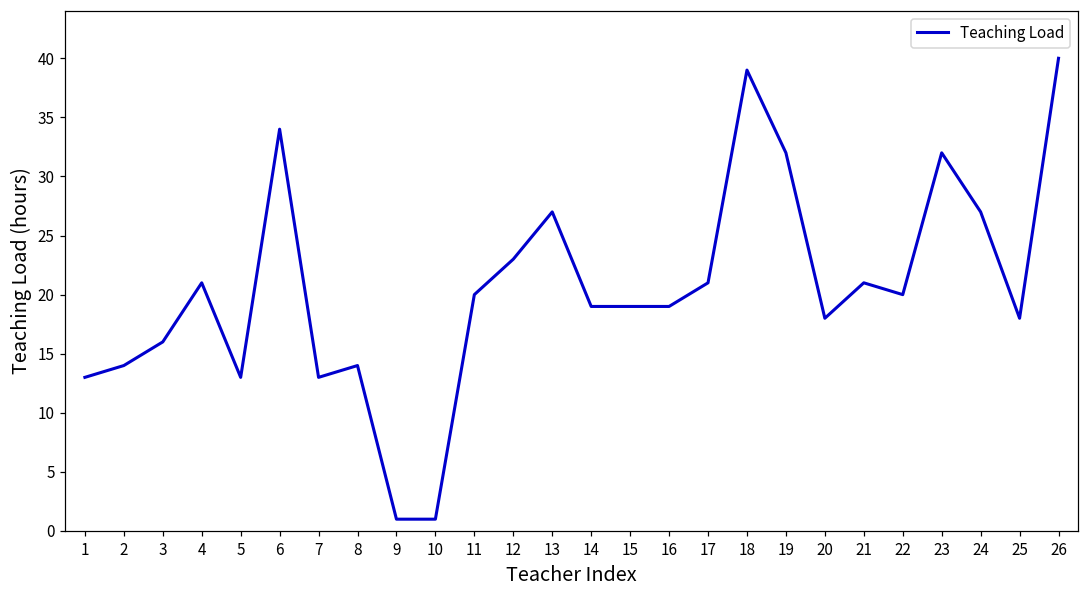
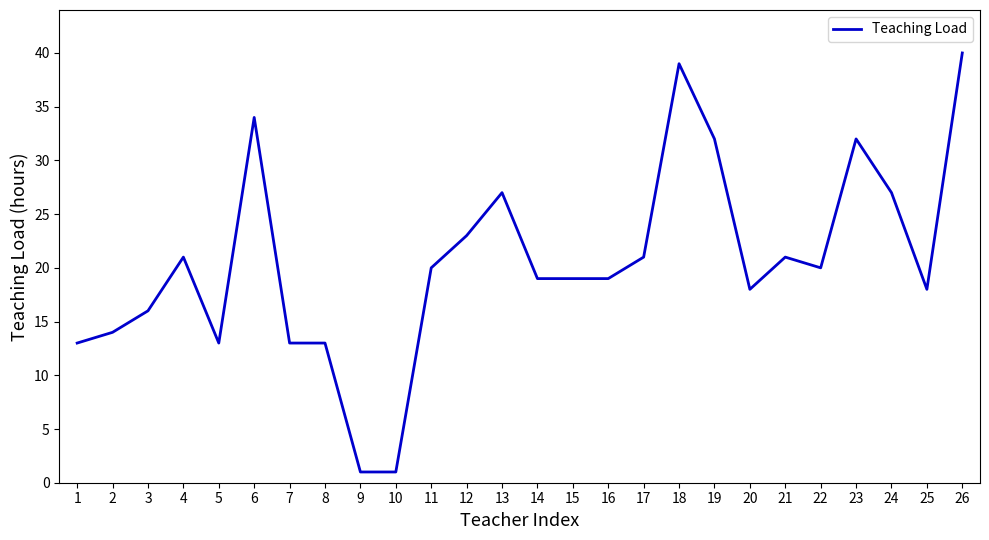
  {
    "1": 13,
    "2": 14,
    "3": 16,
    "4": 21,
    "5": 13,
    "6": 34,
    "7": 13,
-   "8": 14,
+   "8": 13,
    "9": 1,
    "10": 1,
    "11": 20,
    "12": 23,
    "13": 27,
    "14": 19,
    "15": 19,
    "16": 19,
    "17": 21,
    "18": 39,
    "19": 32,
    "20": 18,
    "21": 21,
    "22": 20,
    "23": 32,
    "24": 27,
    "25": 18,
    "26": 40
  }
